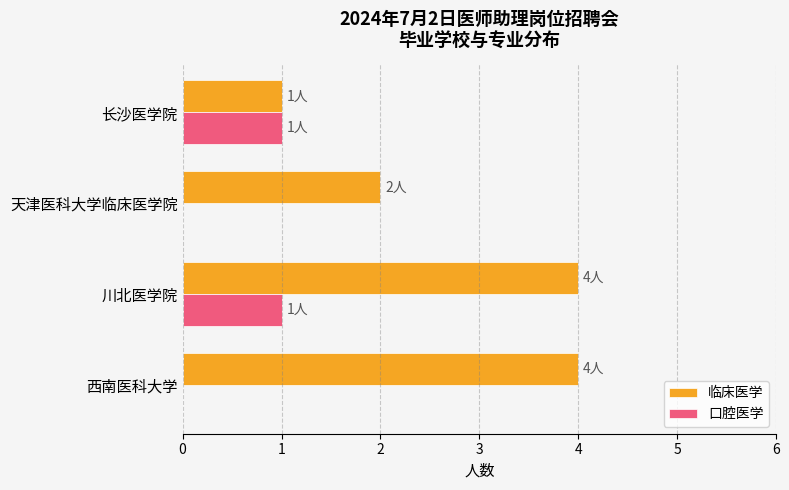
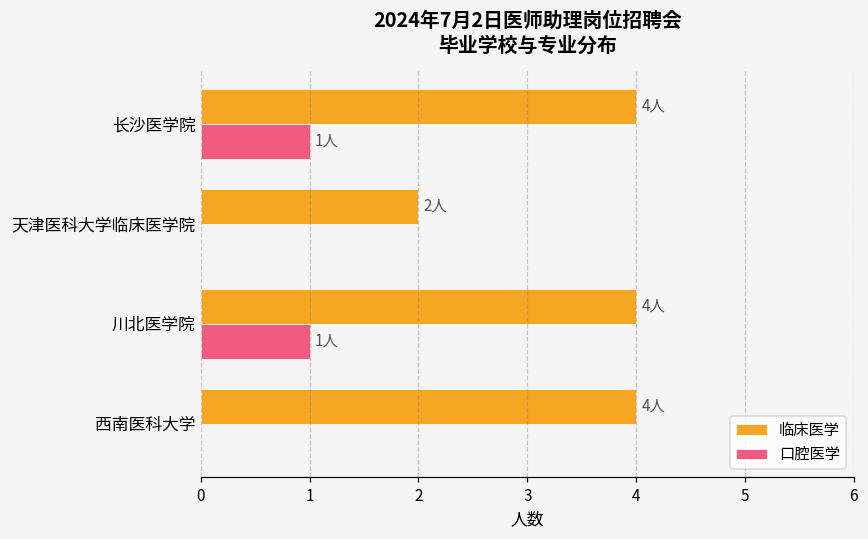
  {
    "临床医学": {
-     "长沙医学院": "1人",
+     "长沙医学院": "4人",
      "天津医科大学临床医学院": "2人",
      "川北医学院": "4人",
      "西南医科大学": "4人"
    },
    "口腔医学": {
      "长沙医学院": "1人",
      "川北医学院": "1人"
    }
  }
